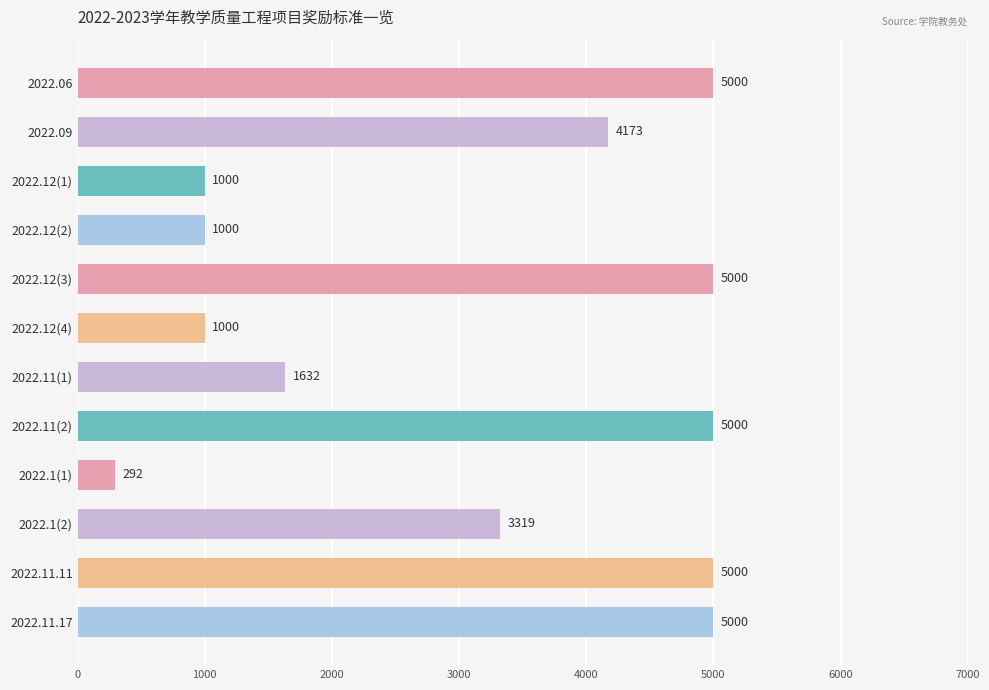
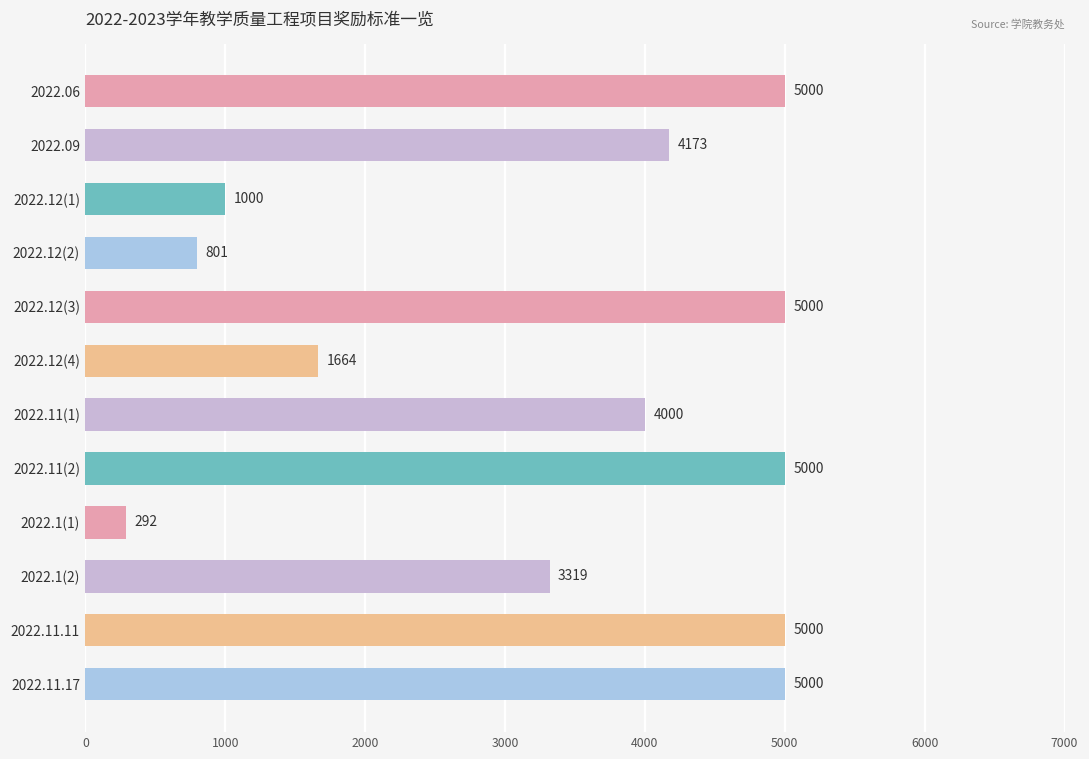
  {
    "2022.06": 5000,
    "2022.09": 4173,
    "2022.12(1)": 1000,
-   "2022.12(2)": 1000,
+   "2022.12(2)": 801,
    "2022.12(3)": 5000,
-   "2022.12(4)": 1000,
-   "2022.11(1)": 1632,
+   "2022.12(4)": 1664,
+   "2022.11(1)": 4000,
    "2022.11(2)": 5000,
    "2022.1(1)": 292,
    "2022.1(2)": 3319,
    "2022.11.11": 5000,
    "2022.11.17": 5000
  }
